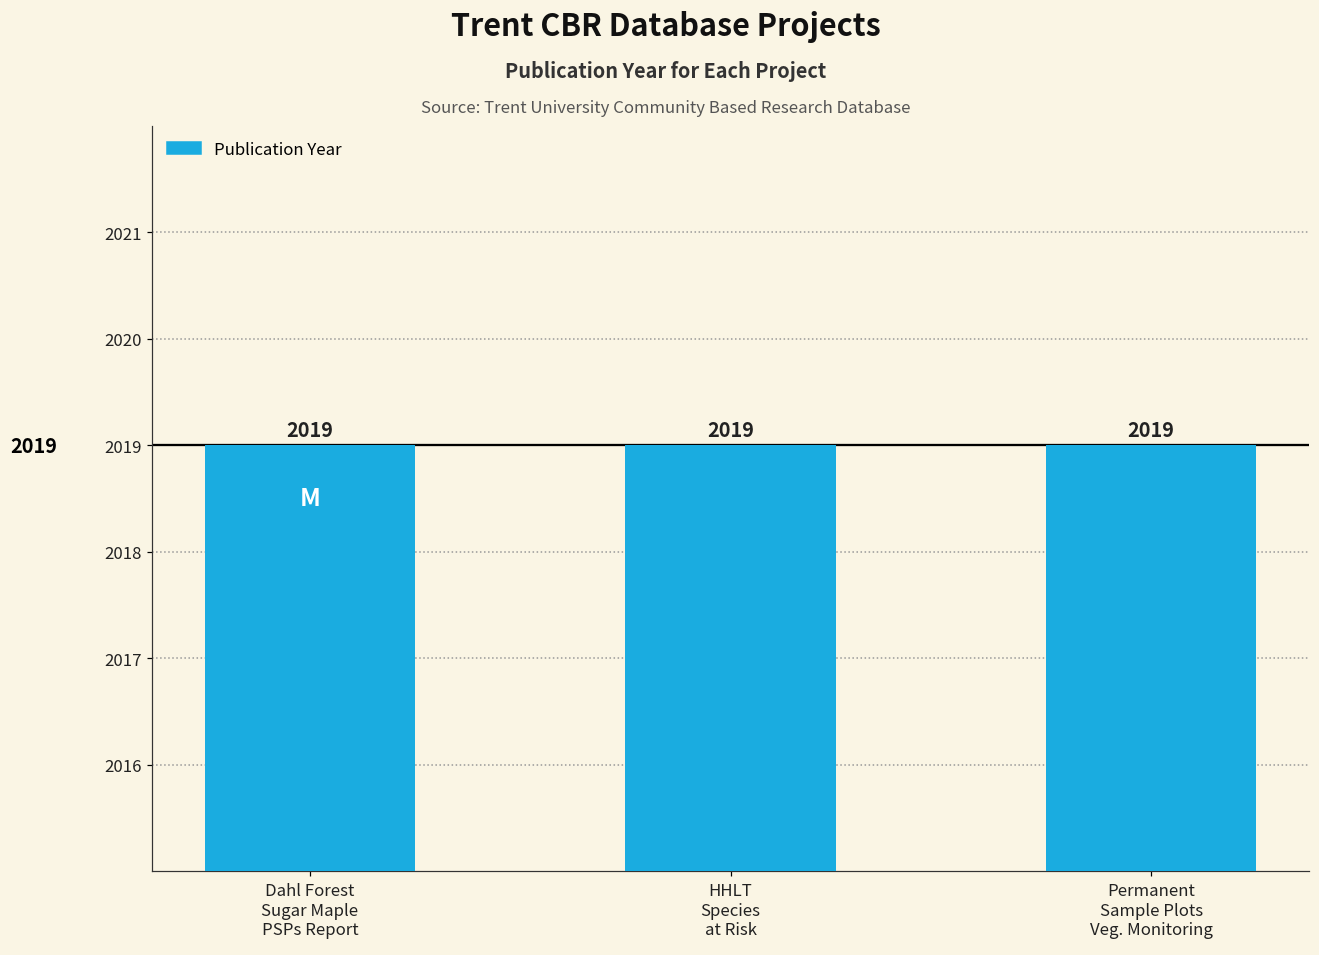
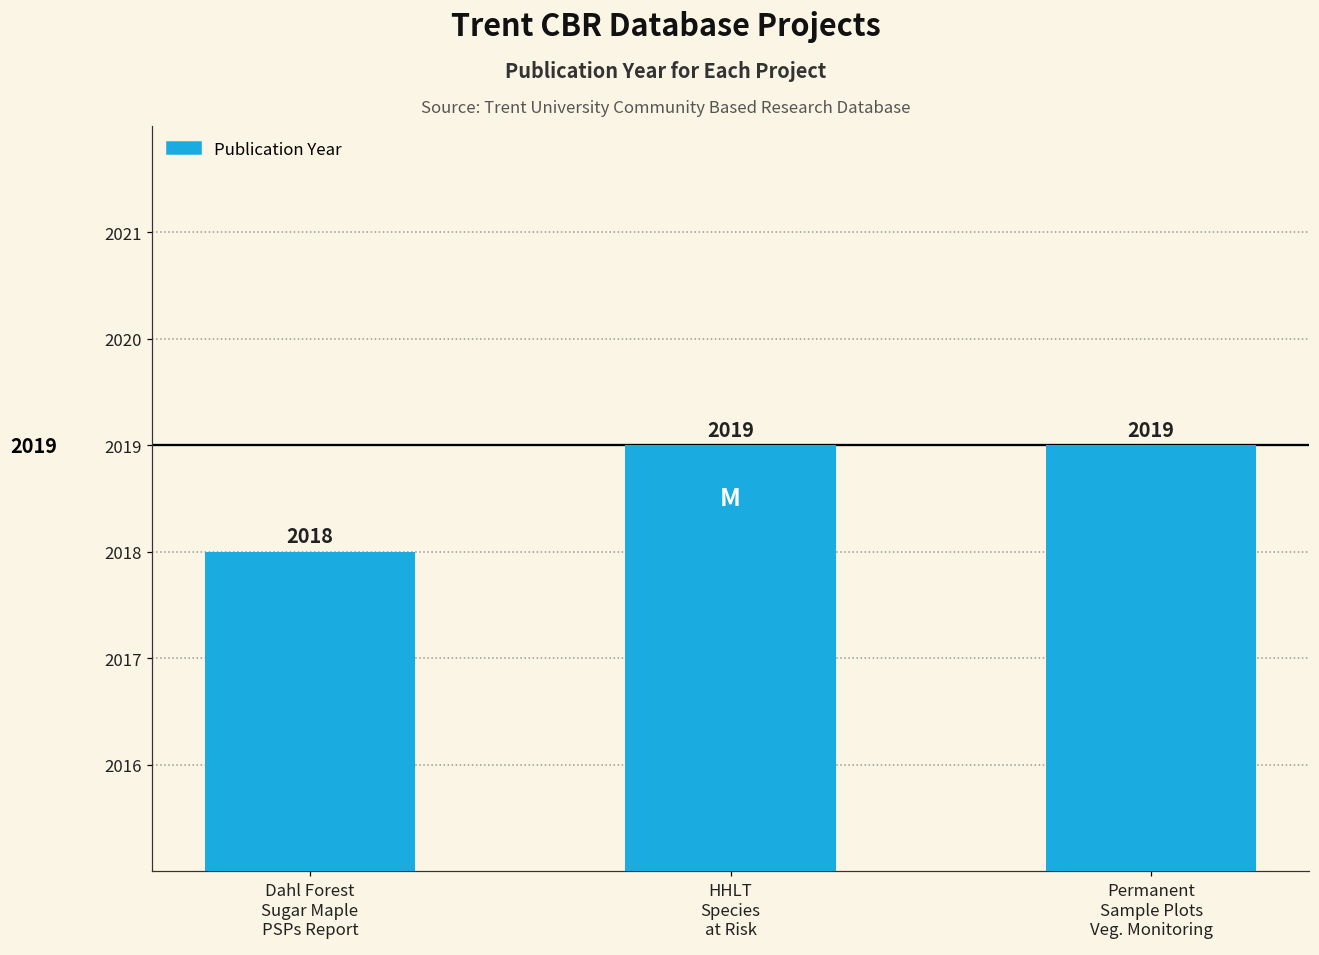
  {
-   "Dahl Forest Sugar Maple PSPs Report": 2019,
+   "Dahl Forest Sugar Maple PSPs Report": 2018,
    "HHLT Species at Risk": 2019,
    "Permanent Sample Plots Veg. Monitoring": 2019
  }
